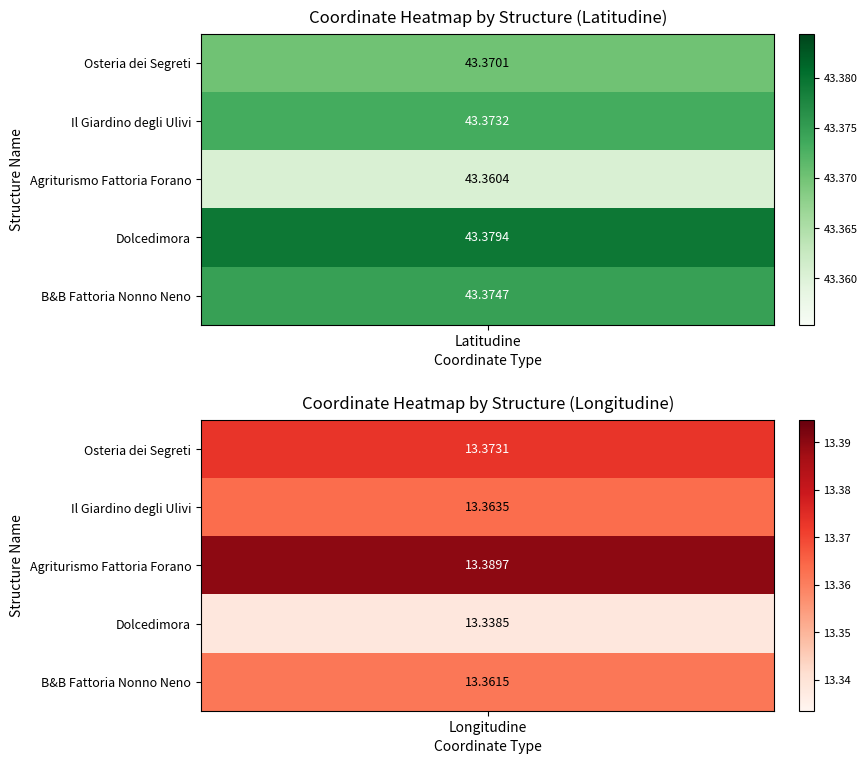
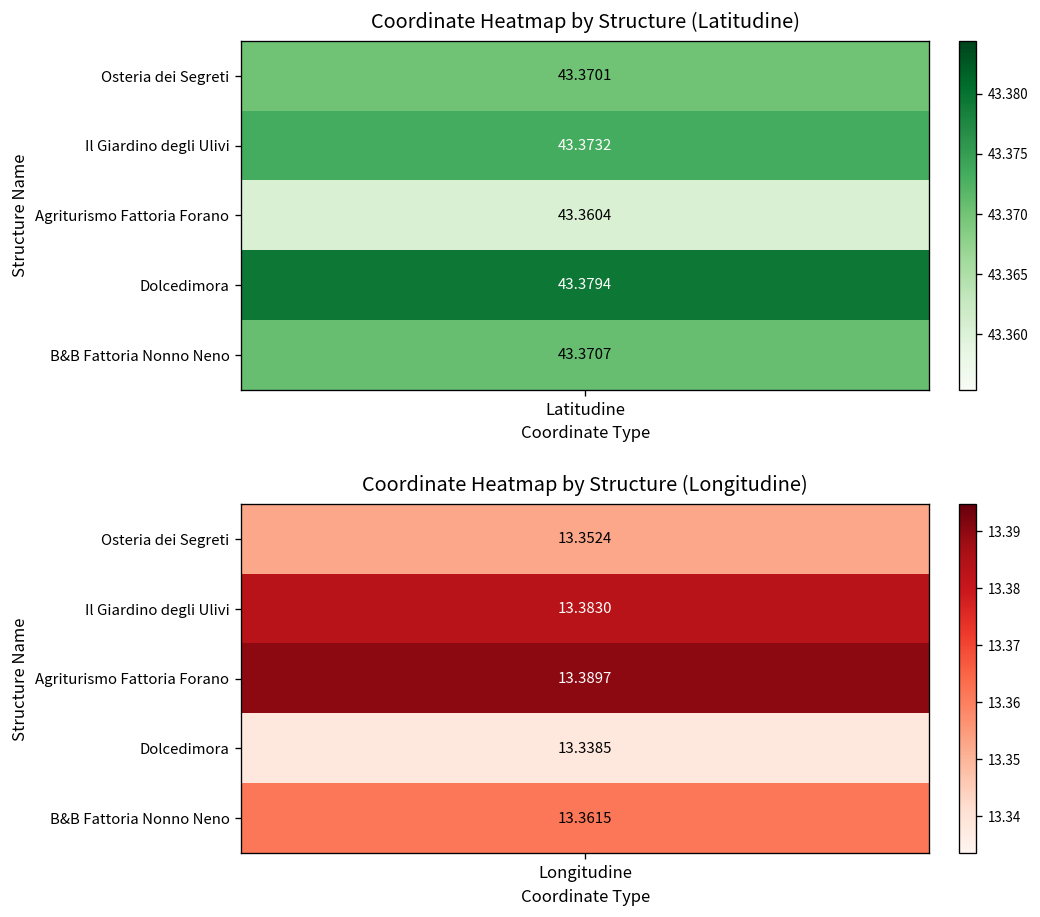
  {
    "Coordinate Heatmap by Structure (Latitudine)": {
      "Osteria dei Segreti": {
        "Latitudine": 43.3701
      },
      "Il Giardino degli Ulivi": {
        "Latitudine": 43.3732
      },
      "Agriturismo Fattoria Forano": {
        "Latitudine": 43.3604
      },
      "Dolcedimora": {
        "Latitudine": 43.3794
      },
      "B&B Fattoria Nonno Neno": {
-       "Latitudine": 43.3747
+       "Latitudine": 43.3707
      }
    },
    "Coordinate Heatmap by Structure (Longitudine)": {
      "Osteria dei Segreti": {
-       "Longitudine": 13.3731
+       "Longitudine": 13.3524
      },
      "Il Giardino degli Ulivi": {
-       "Longitudine": 13.3635
+       "Longitudine": 13.3830
      },
      "Agriturismo Fattoria Forano": {
        "Longitudine": 13.3897
      },
      "Dolcedimora": {
        "Longitudine": 13.3385
      },
      "B&B Fattoria Nonno Neno": {
        "Longitudine": 13.3615
      }
    }
  }
